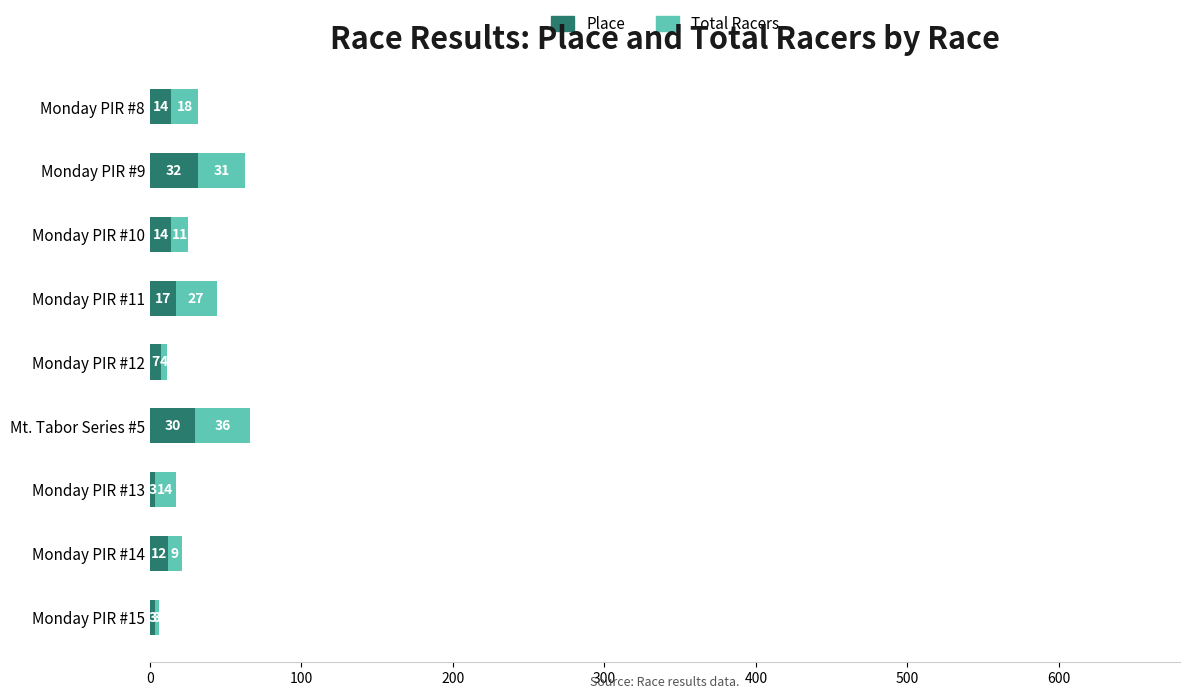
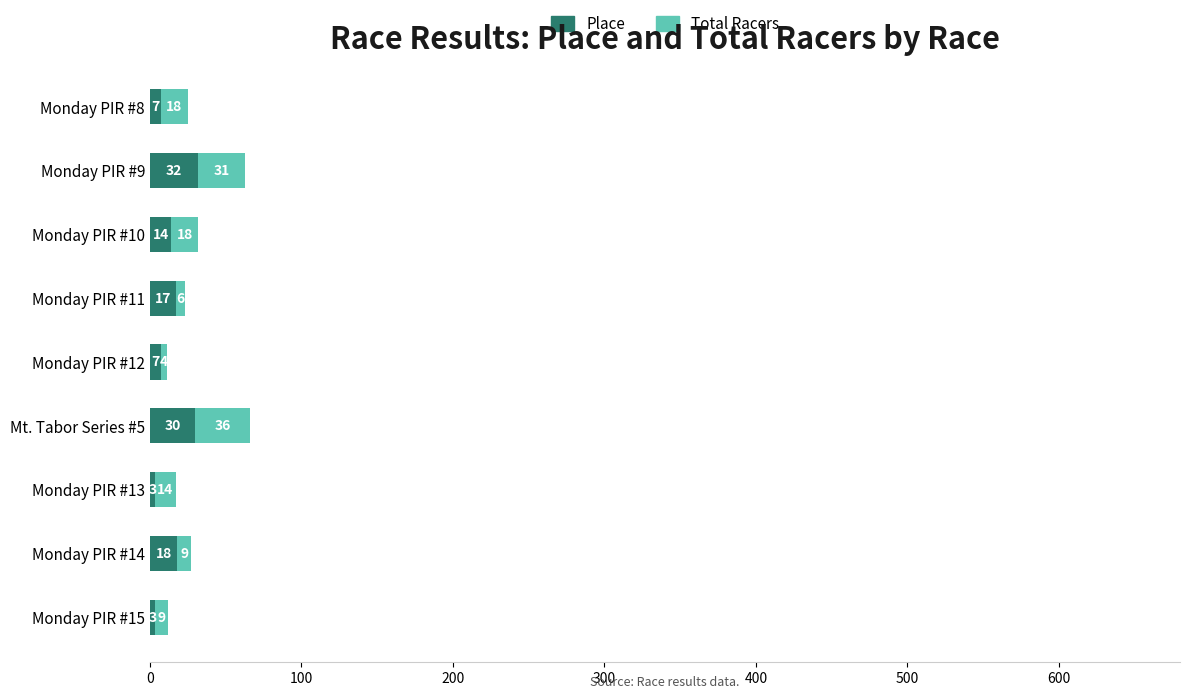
  {
    "Place": {
-     "Monday PIR #8": 14,
+     "Monday PIR #8": 7,
      "Monday PIR #9": 32,
      "Monday PIR #10": 14,
      "Monday PIR #11": 17,
      "Monday PIR #12": 7,
      "Mt. Tabor Series #5": 30,
      "Monday PIR #13": 3,
-     "Monday PIR #14": 12,
+     "Monday PIR #14": 18,
      "Monday PIR #15": 3
    },
    "Total Racers": {
      "Monday PIR #8": 18,
      "Monday PIR #9": 31,
-     "Monday PIR #10": 11,
-     "Monday PIR #11": 27,
+     "Monday PIR #10": 18,
+     "Monday PIR #11": 6,
      "Monday PIR #12": 4,
      "Mt. Tabor Series #5": 36,
      "Monday PIR #13": 14,
      "Monday PIR #14": 9,
-     "Monday PIR #15": 3
+     "Monday PIR #15": 9
    }
  }
